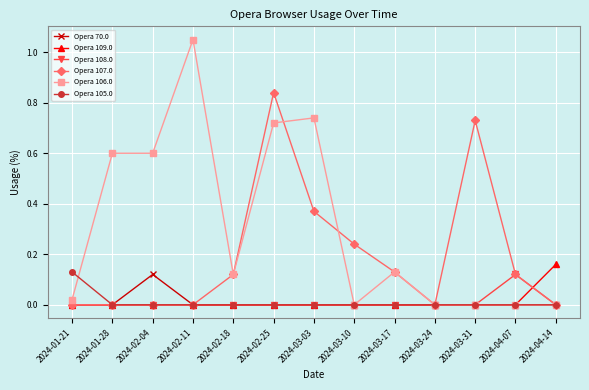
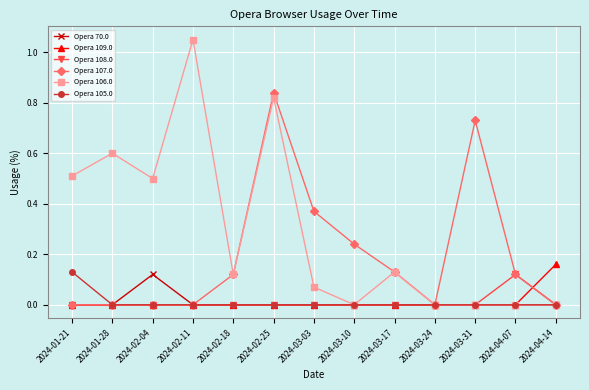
  {
    "Opera 106.0": {
-     "2024-01-21": 0.02,
+     "2024-01-21": 0.51,
      "2024-01-28": 0.60,
-     "2024-02-04": 0.6,
+     "2024-02-04": 0.5,
      "2024-02-11": 1.05,
-     "2024-02-25": 0.72,
-     "2024-03-03": 0.74
+     "2024-02-25": 0.82,
+     "2024-03-03": 0.07
    }
  }
